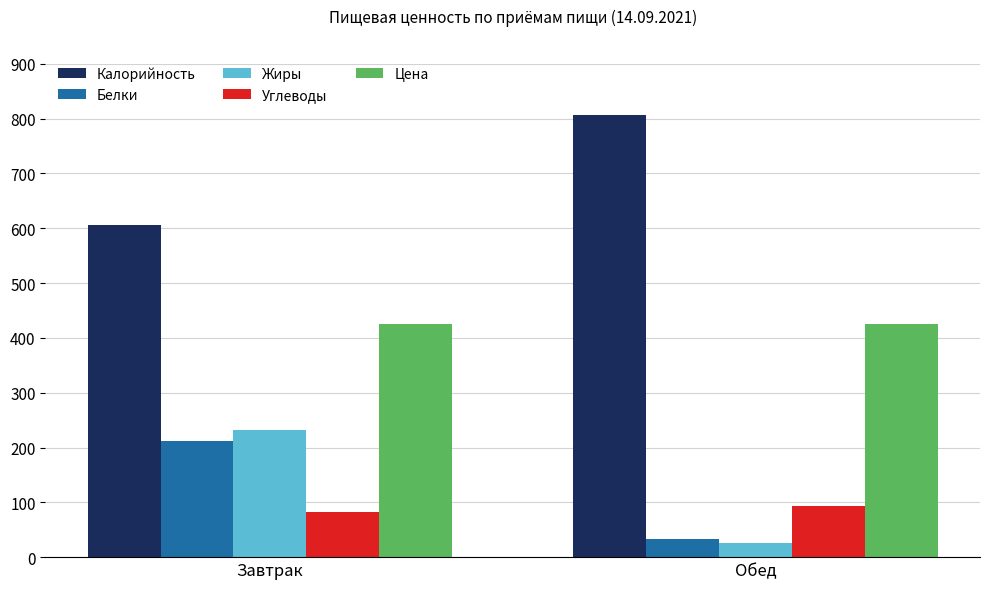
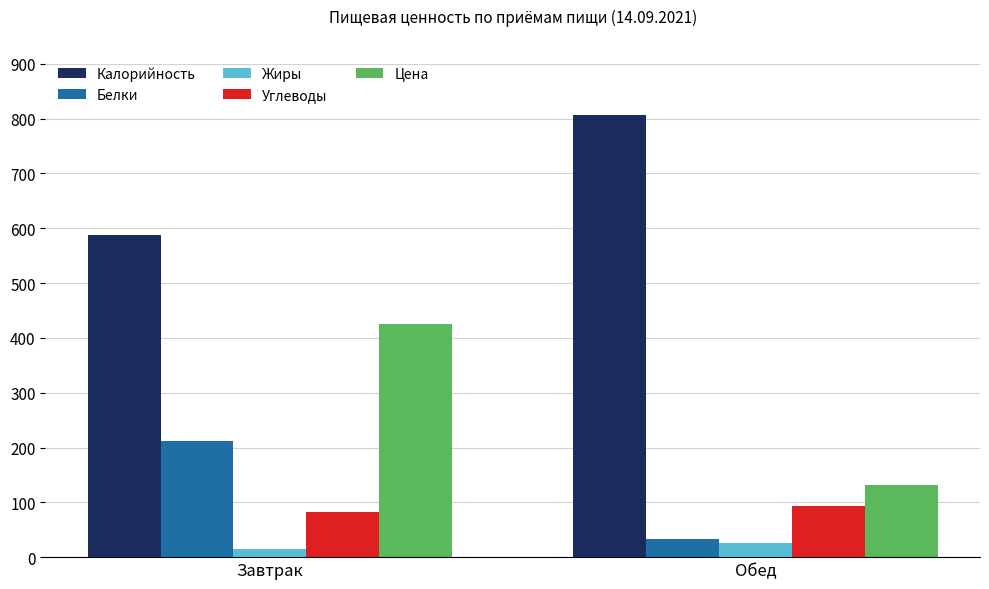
  {
    "Калорийность": {
-     "Завтрак": 610,
+     "Завтрак": 590,
      "Обед": 810
    },
    "Белки": {
      "Завтрак": 210,
      "Обед": 30
    },
    "Жиры": {
-     "Завтрак": 230,
+     "Завтрак": 10,
      "Обед": 30
    },
    "Углеводы": {
      "Завтрак": 80,
      "Обед": 90
    },
    "Цена": {
      "Завтрак": 430,
-     "Обед": 430
+     "Обед": 130
    }
  }
